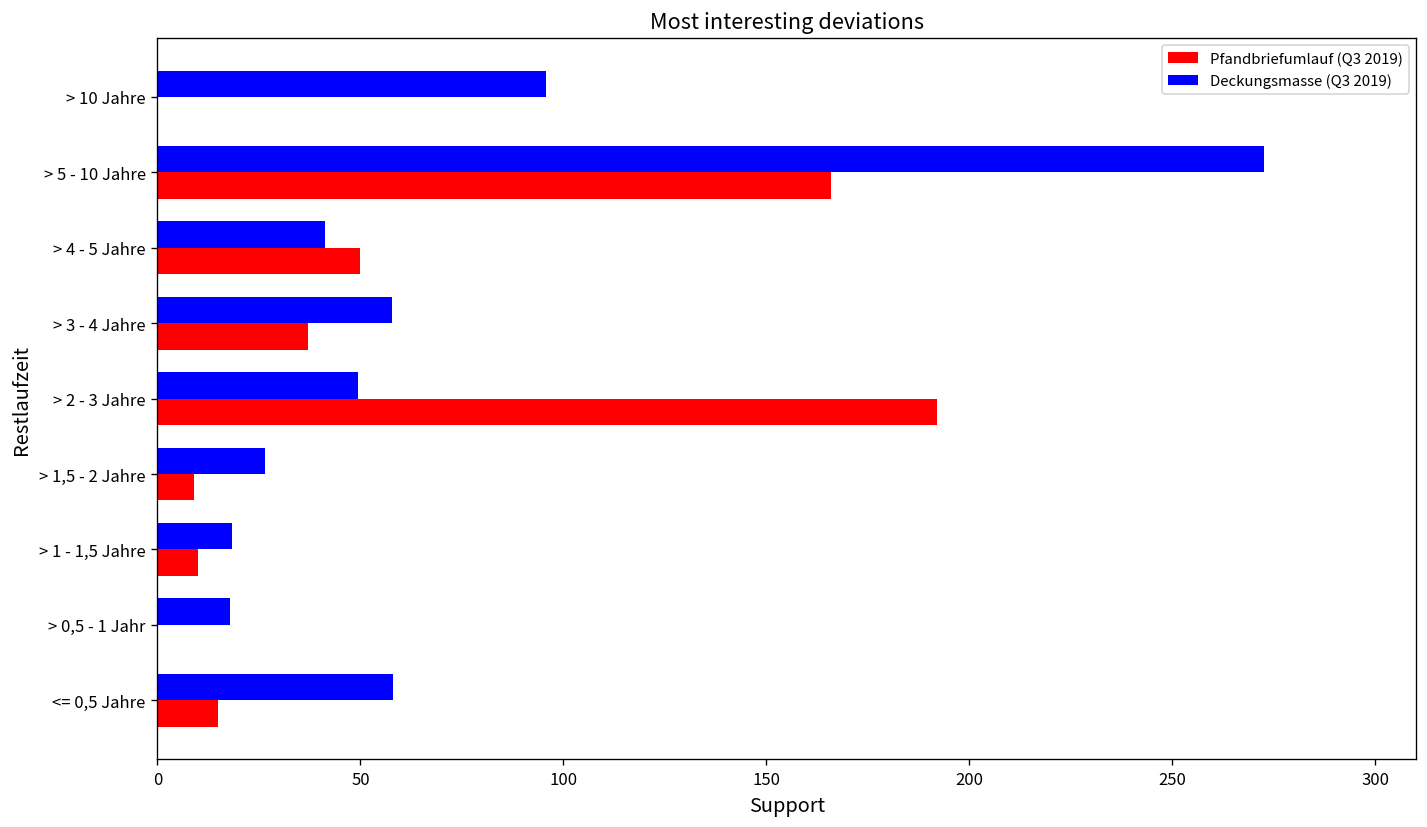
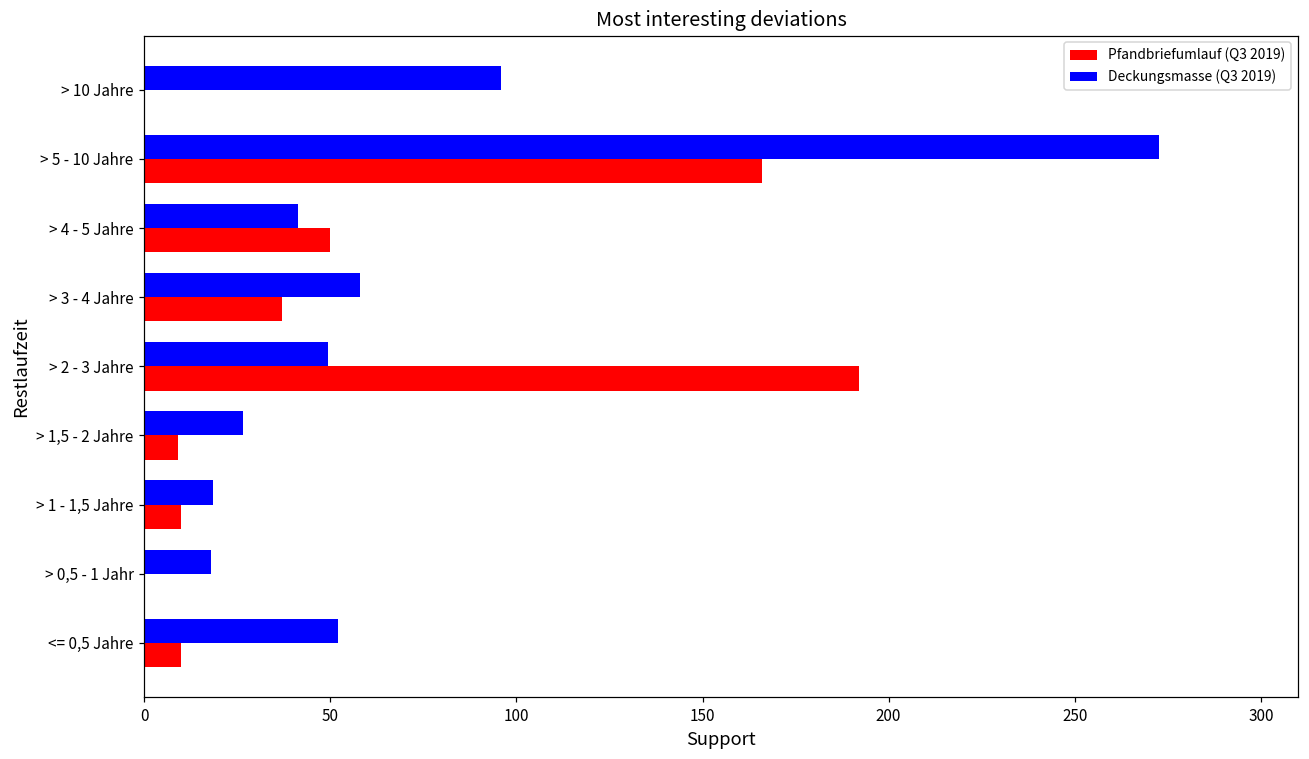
  {
    "Pfandbriefumlauf (Q3 2019)": {
      "> 10 Jahre": 0,
      "> 5 - 10 Jahre": 166,
      "> 4 - 5 Jahre": 50,
      "> 3 - 4 Jahre": 37,
      "> 2 - 3 Jahre": 192,
      "> 1,5 - 2 Jahre": 9,
      "> 1 - 1,5 Jahre": 10,
      "> 0,5 - 1 Jahr": 0,
-     "<= 0,5 Jahre": 15
+     "<= 0,5 Jahre": 10
    },
    "Deckungsmasse (Q3 2019)": {
      "> 10 Jahre": 96,
      "> 5 - 10 Jahre": 273,
      "> 4 - 5 Jahre": 41,
      "> 3 - 4 Jahre": 58,
      "> 2 - 3 Jahre": 49,
      "> 1,5 - 2 Jahre": 27,
      "> 1 - 1,5 Jahre": 18,
      "> 0,5 - 1 Jahr": 18,
-     "<= 0,5 Jahre": 58
+     "<= 0,5 Jahre": 52
    }
  }
